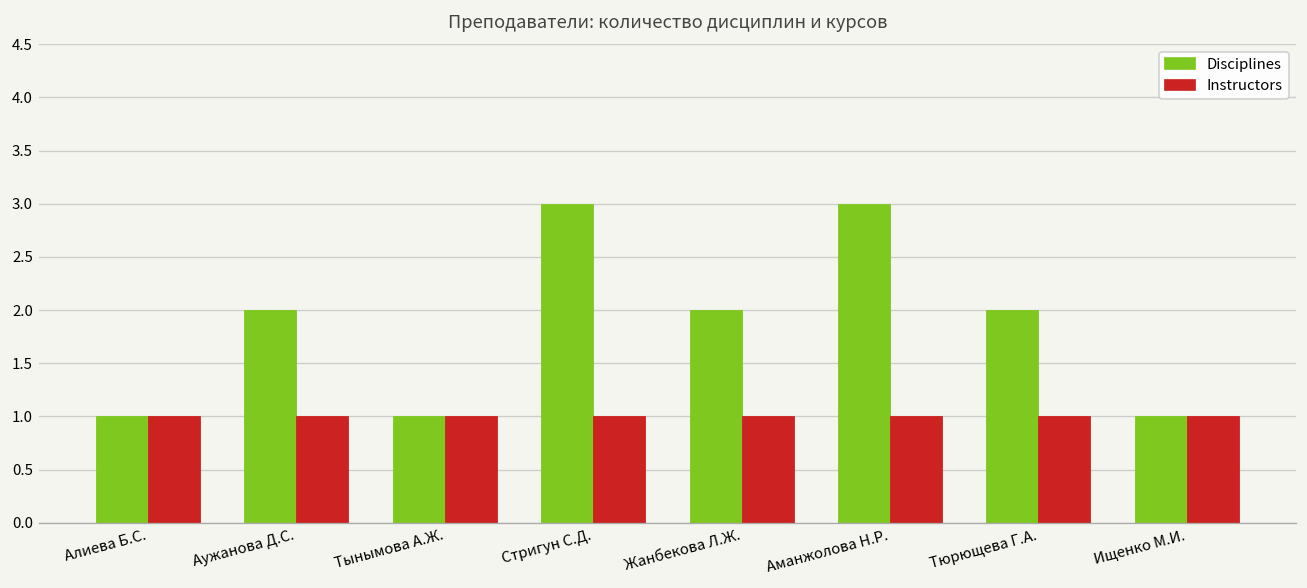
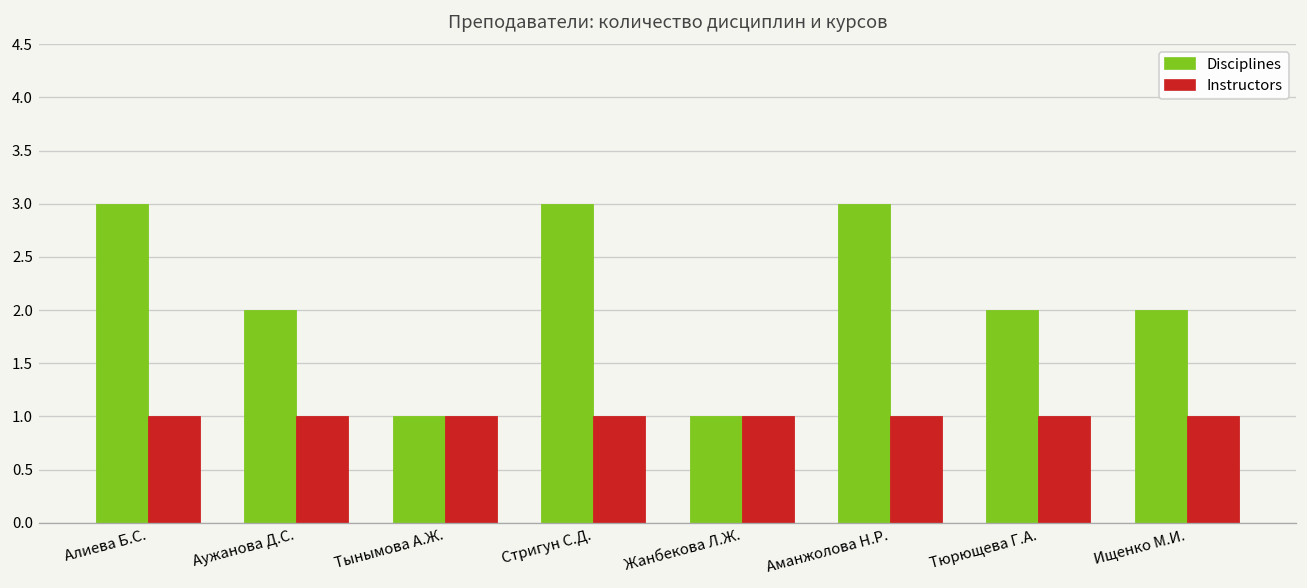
  {
    "Disciplines": {
-     "Алиева Б.С.": 1,
+     "Алиева Б.С.": 3,
      "Аужанова Д.С.": 2,
      "Тынымова А.Ж.": 1,
      "Стригун С.Д.": 3,
-     "Жанбекова Л.Ж.": 2,
+     "Жанбекова Л.Ж.": 1,
      "Аманжолова Н.Р.": 3,
      "Тюрющева Г.А.": 2,
-     "Ищенко М.И.": 1
+     "Ищенко М.И.": 2
    },
    "Instructors": {
      "Алиева Б.С.": 1,
      "Аужанова Д.С.": 1,
      "Тынымова А.Ж.": 1,
      "Стригун С.Д.": 1,
      "Жанбекова Л.Ж.": 1,
      "Аманжолова Н.Р.": 1,
      "Тюрющева Г.А.": 1,
      "Ищенко М.И.": 1
    }
  }
